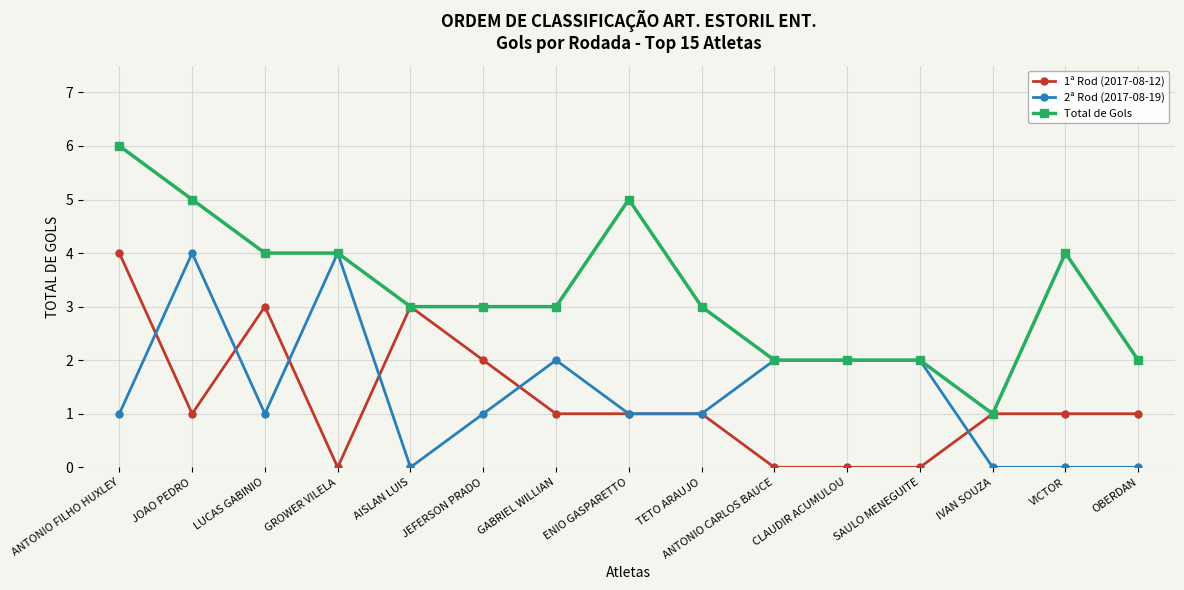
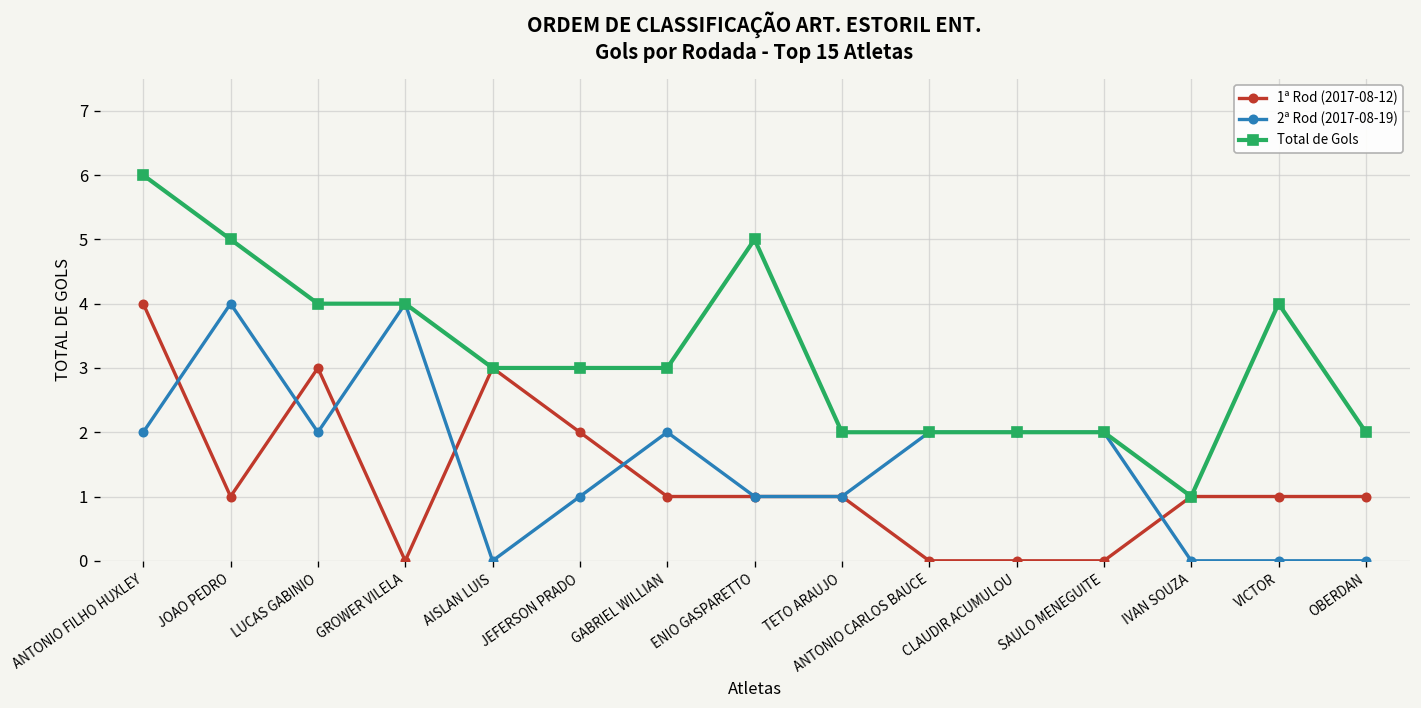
  {
    "1ª Rod (2017-08-12)": {
      "ANTONIO FILHO HUXLEY": 4,
      "JOAO PEDRO": 1,
      "LUCAS GABINIO": 3,
      "GROWER VILELA": 0,
      "JEFERSON PRADO": 2,
      "GABRIEL WILLIAN": 1,
      "ANTONIO CARLOS BAUCE": 0,
      "CLAUDIR ACUMULOU": 0,
      "SAULO MENEGUITE": 0,
      "VICTOR": 1,
      "OBERDAN": 1
    },
    "2ª Rod (2017-08-19)": {
-     "ANTONIO FILHO HUXLEY": 1,
+     "ANTONIO FILHO HUXLEY": 2,
      "JOAO PEDRO": 4,
-     "LUCAS GABINIO": 1,
+     "LUCAS GABINIO": 2,
      "AISLAN LUIS": 0,
      "JEFERSON PRADO": 1,
      "GABRIEL WILLIAN": 2,
      "IVAN SOUZA": 0,
      "VICTOR": 0,
      "OBERDAN": 0
    },
    "Total de Gols": {
      "ANTONIO FILHO HUXLEY": 6,
      "JOAO PEDRO": 5,
      "LUCAS GABINIO": 4,
      "JEFERSON PRADO": 3,
      "GABRIEL WILLIAN": 3,
      "ENIO GASPARETTO": 5,
-     "TETO ARAUJO": 3,
+     "TETO ARAUJO": 2,
      "VICTOR": 4,
      "OBERDAN": 2
    }
  }
